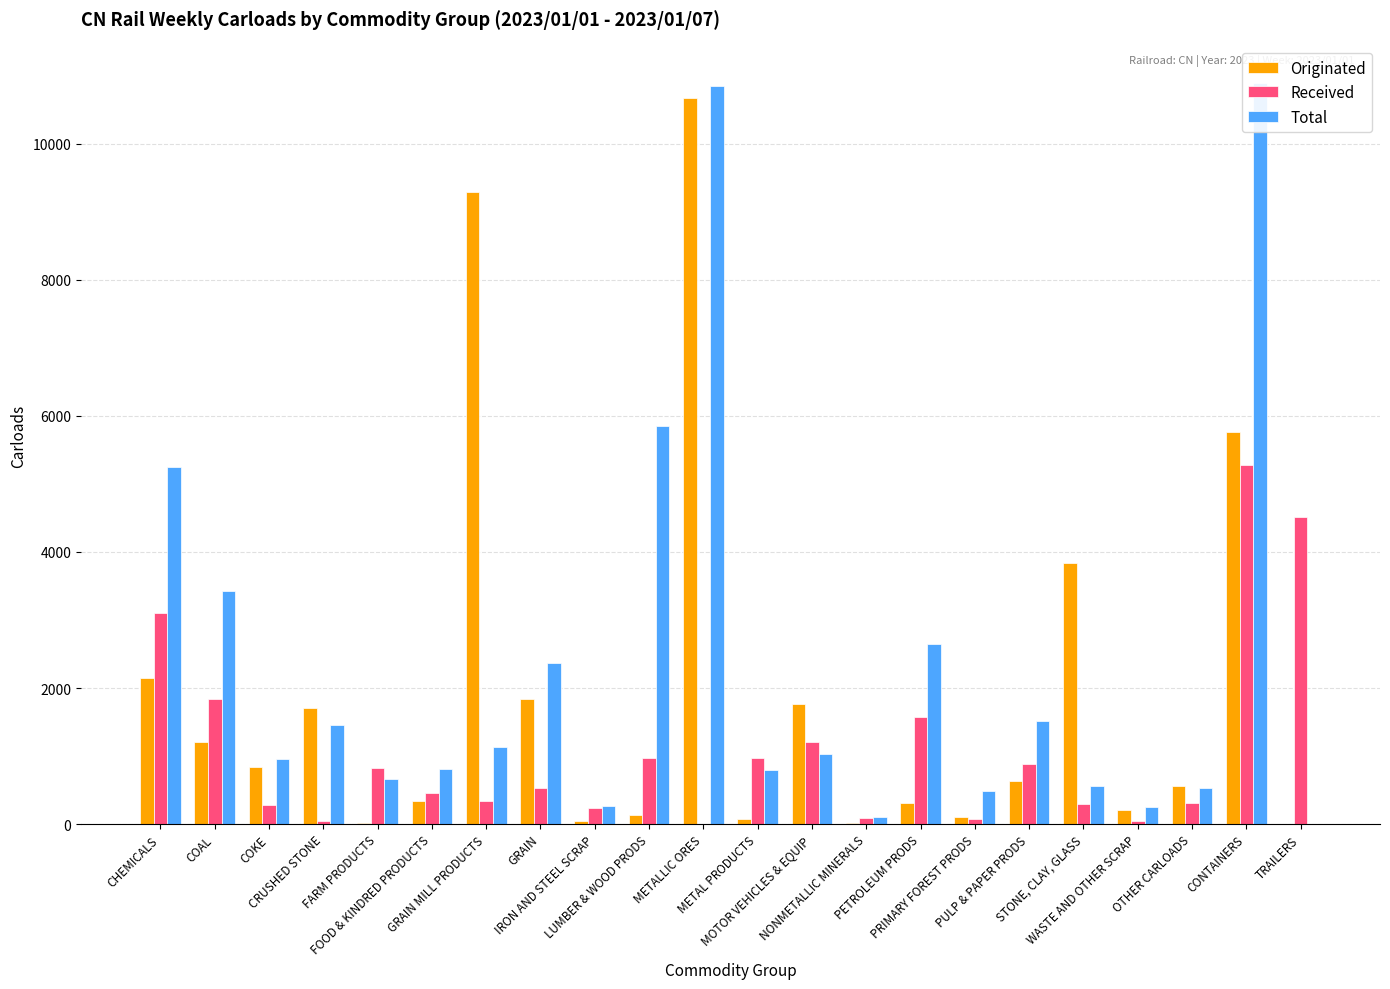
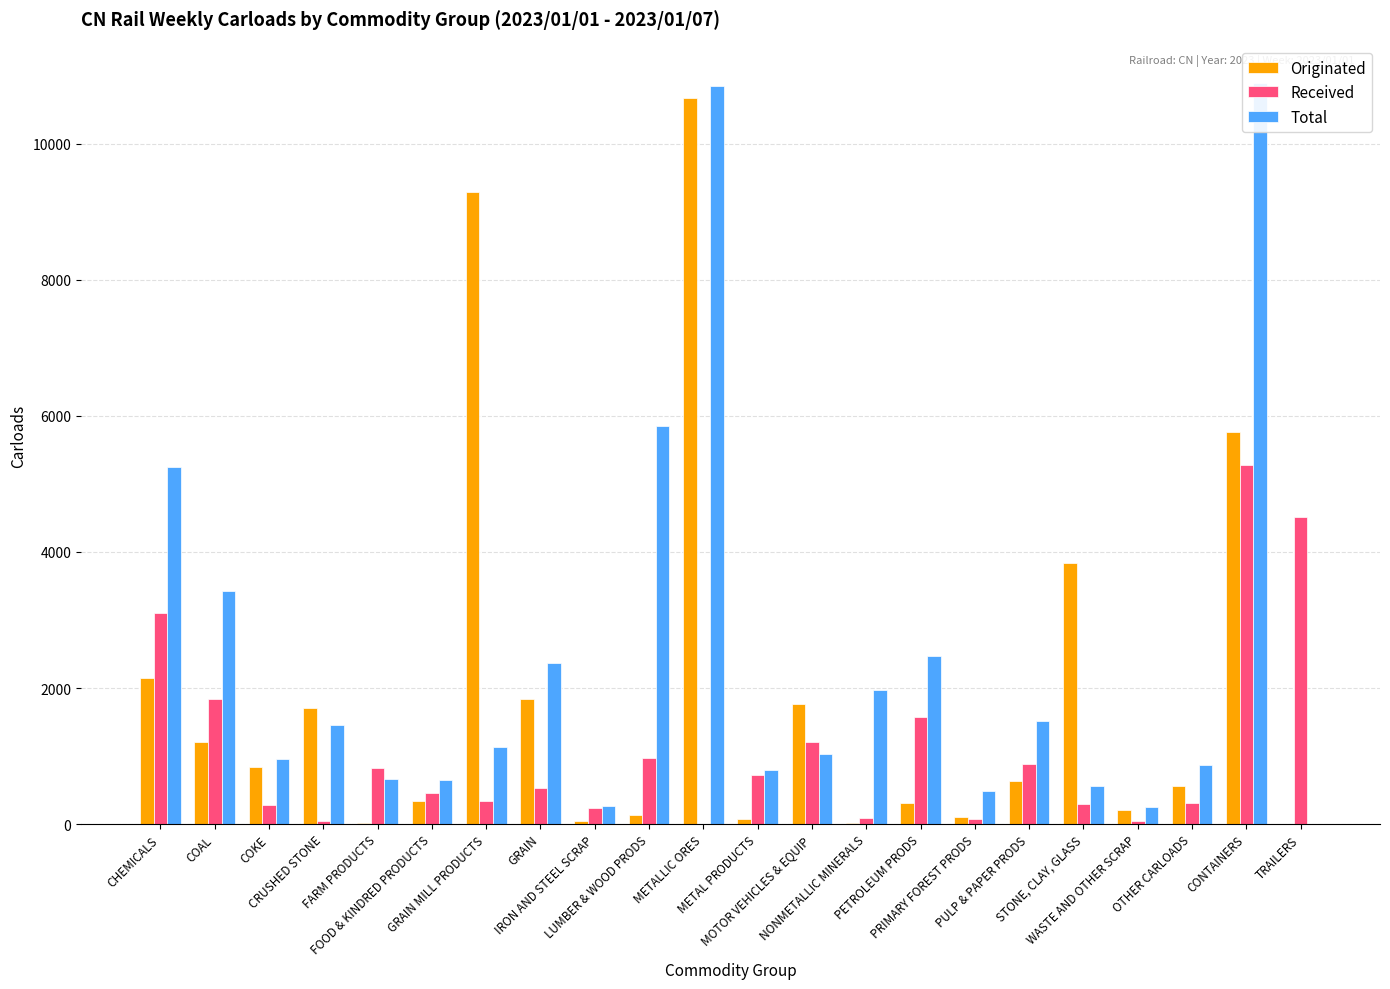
  {
    "Originated": {
      "CHEMICALS": 2100,
      "COAL": 1200,
      "COKE": 800,
      "CRUSHED STONE": 1700,
      "FOOD & KINDRED PRODUCTS": 300,
      "GRAIN MILL PRODUCTS": 9300,
      "GRAIN": 1800,
      "IRON AND STEEL SCRAP": 0,
      "LUMBER & WOOD PRODS": 100,
      "METALLIC ORES": 10700,
      "METAL PRODUCTS": 100,
      "MOTOR VEHICLES & EQUIP": 1800,
      "PETROLEUM PRODS": 300,
      "PRIMARY FOREST PRODS": 100,
      "PULP & PAPER PRODS": 600,
      "STONE, CLAY, GLASS": 3800,
      "WASTE AND OTHER SCRAP": 200,
      "OTHER CARLOADS": 600,
      "CONTAINERS": 5800,
      "TRAILERS": 0
    },
    "Received": {
      "CHEMICALS": 3100,
      "COAL": 1800,
      "COKE": 300,
      "CRUSHED STONE": 0,
      "FARM PRODUCTS": 800,
      "FOOD & KINDRED PRODUCTS": 500,
      "GRAIN MILL PRODUCTS": 300,
      "GRAIN": 500,
      "IRON AND STEEL SCRAP": 200,
      "LUMBER & WOOD PRODS": 1000,
-     "METAL PRODUCTS": 1000,
+     "METAL PRODUCTS": 700,
      "MOTOR VEHICLES & EQUIP": 1200,
      "NONMETALLIC MINERALS": 100,
      "PETROLEUM PRODS": 1600,
      "PRIMARY FOREST PRODS": 100,
      "PULP & PAPER PRODS": 900,
      "STONE, CLAY, GLASS": 300,
      "WASTE AND OTHER SCRAP": 0,
      "OTHER CARLOADS": 300,
      "CONTAINERS": 5300,
      "TRAILERS": 4500
    },
    "Total": {
      "CHEMICALS": 5200,
      "COAL": 3400,
      "COKE": 1000,
      "CRUSHED STONE": 1500,
      "FARM PRODUCTS": 700,
-     "FOOD & KINDRED PRODUCTS": 800,
+     "FOOD & KINDRED PRODUCTS": 700,
      "GRAIN MILL PRODUCTS": 1100,
      "GRAIN": 2400,
      "IRON AND STEEL SCRAP": 300,
      "LUMBER & WOOD PRODS": 5900,
      "METALLIC ORES": 10900,
      "METAL PRODUCTS": 800,
      "MOTOR VEHICLES & EQUIP": 1000,
-     "NONMETALLIC MINERALS": 100,
-     "PETROLEUM PRODS": 2700,
+     "NONMETALLIC MINERALS": 2000,
+     "PETROLEUM PRODS": 2500,
      "PRIMARY FOREST PRODS": 500,
      "PULP & PAPER PRODS": 1500,
      "STONE, CLAY, GLASS": 600,
      "WASTE AND OTHER SCRAP": 200,
-     "OTHER CARLOADS": 500,
+     "OTHER CARLOADS": 900,
      "TRAILERS": 0
    }
  }
